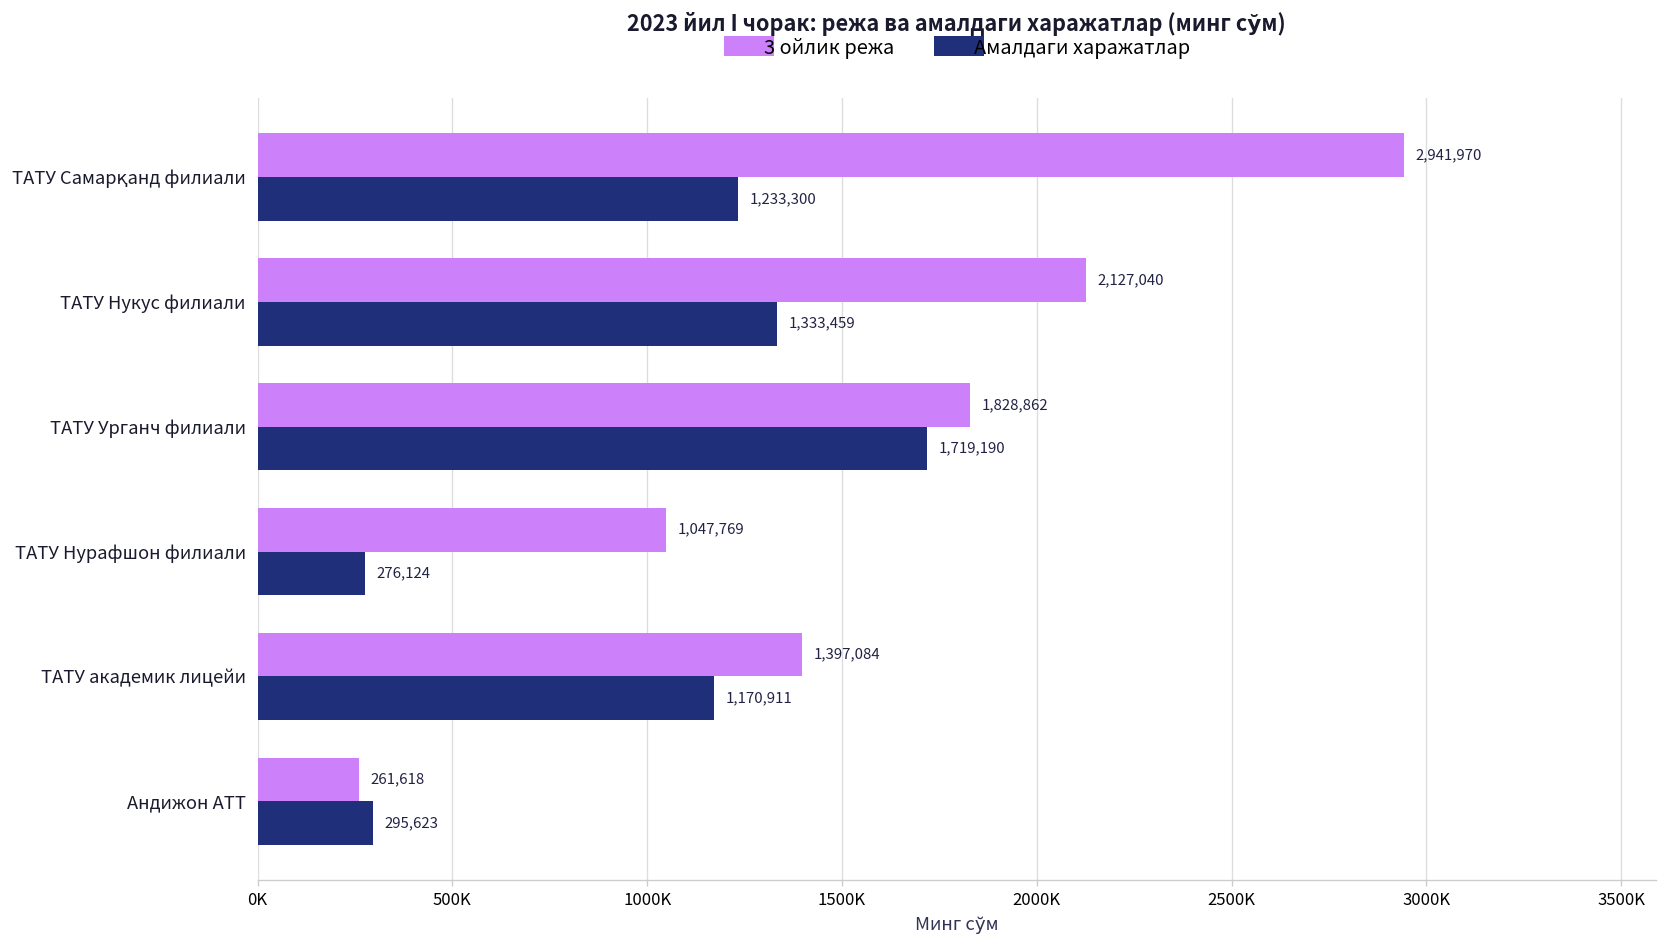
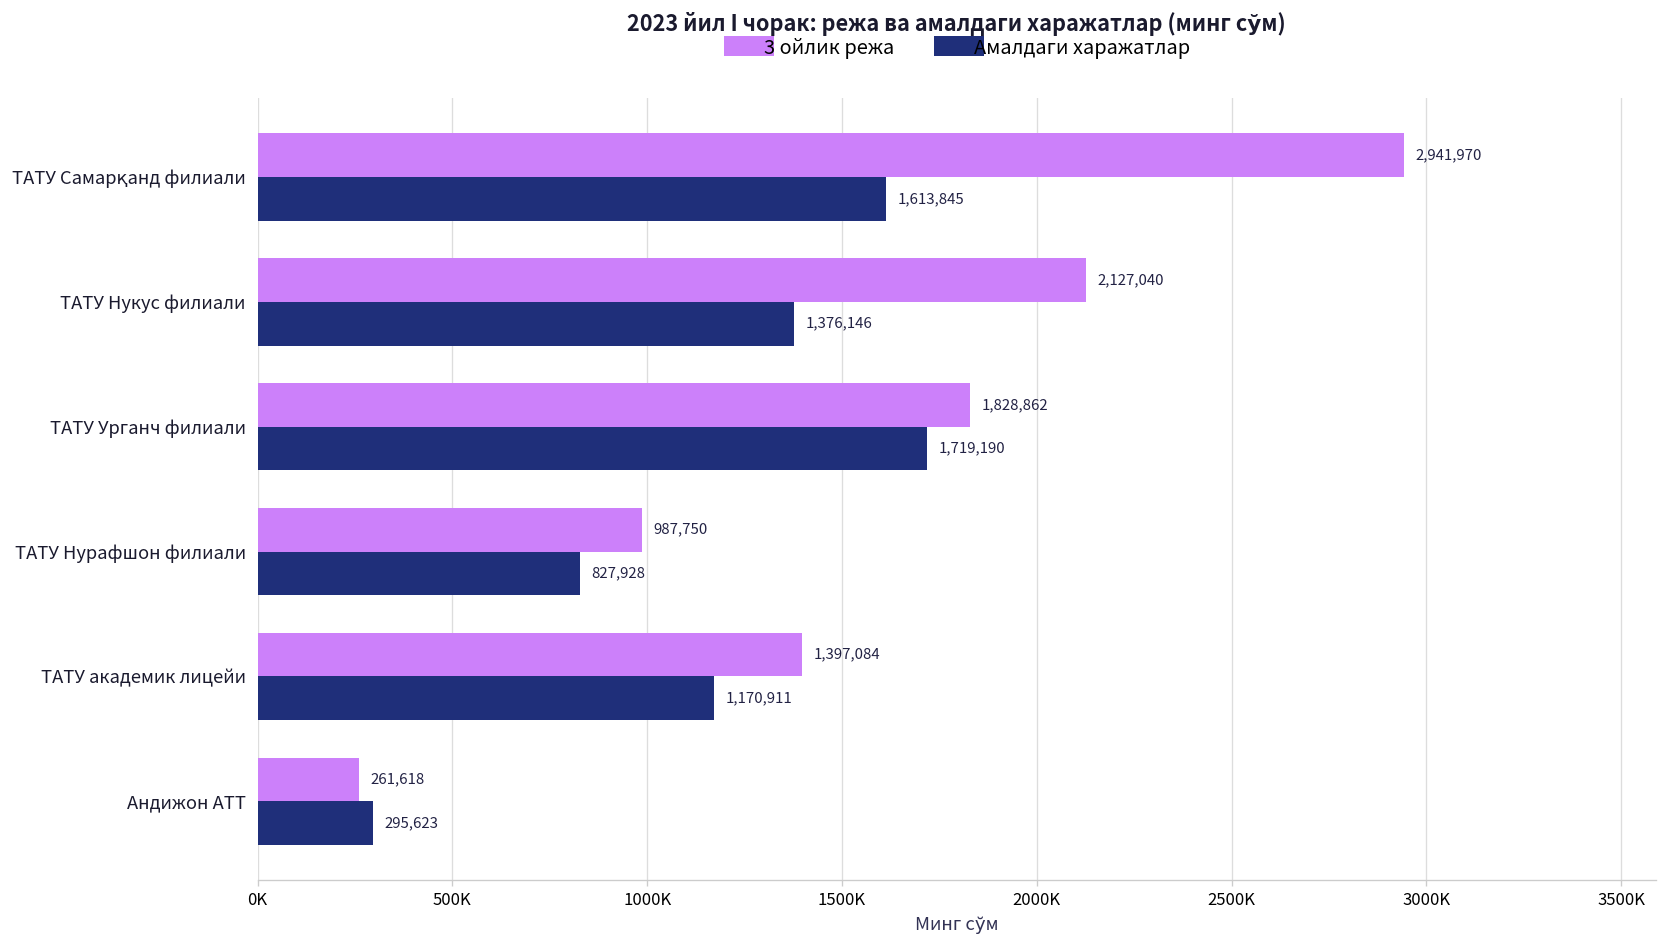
  {
    "3 ойлик режа": {
      "ТАТУ Самарқанд филиали": "2,941,970",
      "ТАТУ Нукус филиали": "2,127,040",
      "ТАТУ Урганч филиали": "1,828,862",
-     "ТАТУ Нурафшон филиали": "1,047,769",
+     "ТАТУ Нурафшон филиали": "987,750",
      "ТАТУ академик лицейи": "1,397,084",
      "Андижон АТТ": "261,618"
    },
    "Амалдаги харажатлар": {
-     "ТАТУ Самарқанд филиали": "1,233,300",
-     "ТАТУ Нукус филиали": "1,333,459",
+     "ТАТУ Самарқанд филиали": "1,613,845",
+     "ТАТУ Нукус филиали": "1,376,146",
      "ТАТУ Урганч филиали": "1,719,190",
-     "ТАТУ Нурафшон филиали": "276,124",
+     "ТАТУ Нурафшон филиали": "827,928",
      "ТАТУ академик лицейи": "1,170,911",
      "Андижон АТТ": "295,623"
    }
  }
